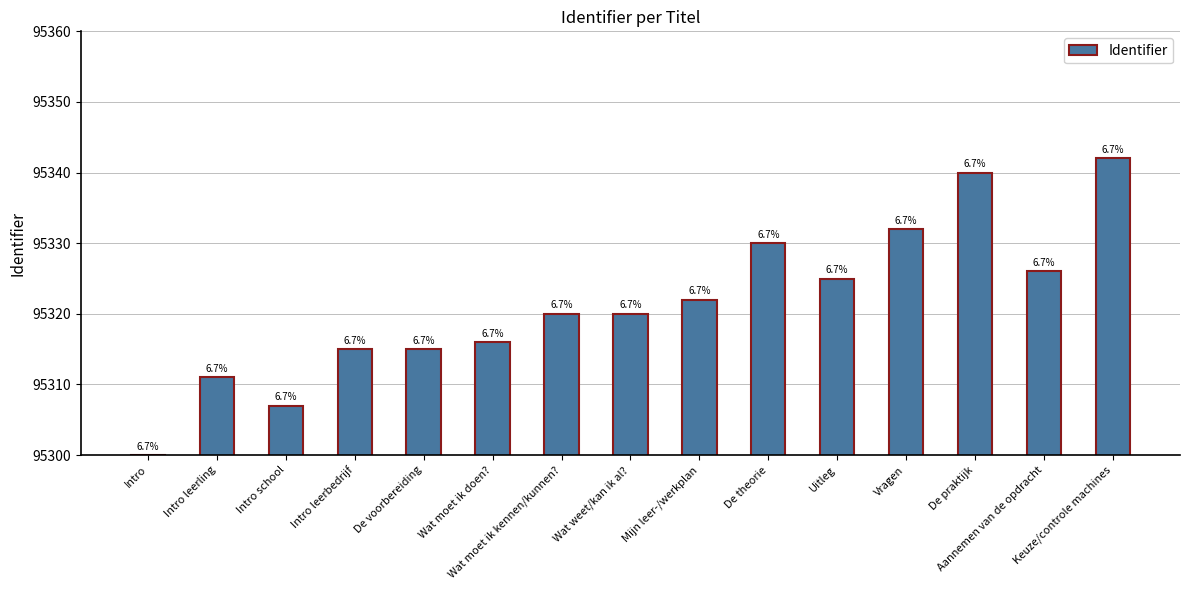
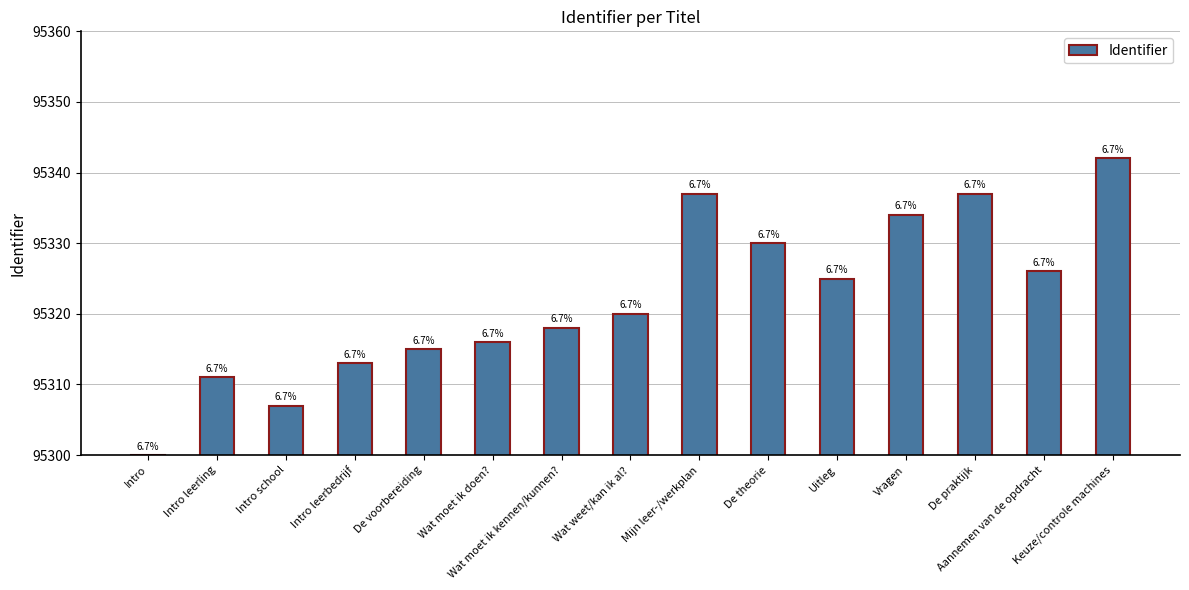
  {
-   "Intro leerbedrijf": 95315,
-   "Wat moet ik kennen/kunnen?": 95320,
-   "Mijn leer-/werkplan": 95322,
-   "Vragen": 95332,
-   "De praktijk": 95340
+   "Intro leerbedrijf": 95313,
+   "Wat moet ik kennen/kunnen?": 95318,
+   "Mijn leer-/werkplan": 95337,
+   "Vragen": 95334,
+   "De praktijk": 95337
  }
